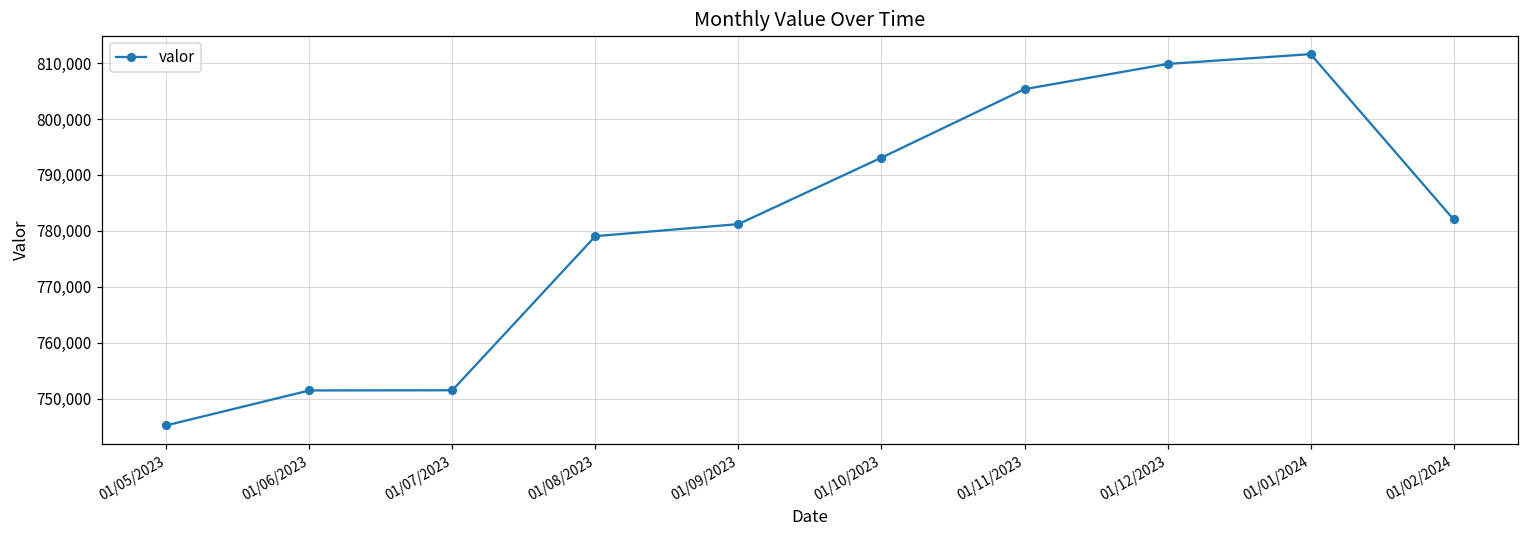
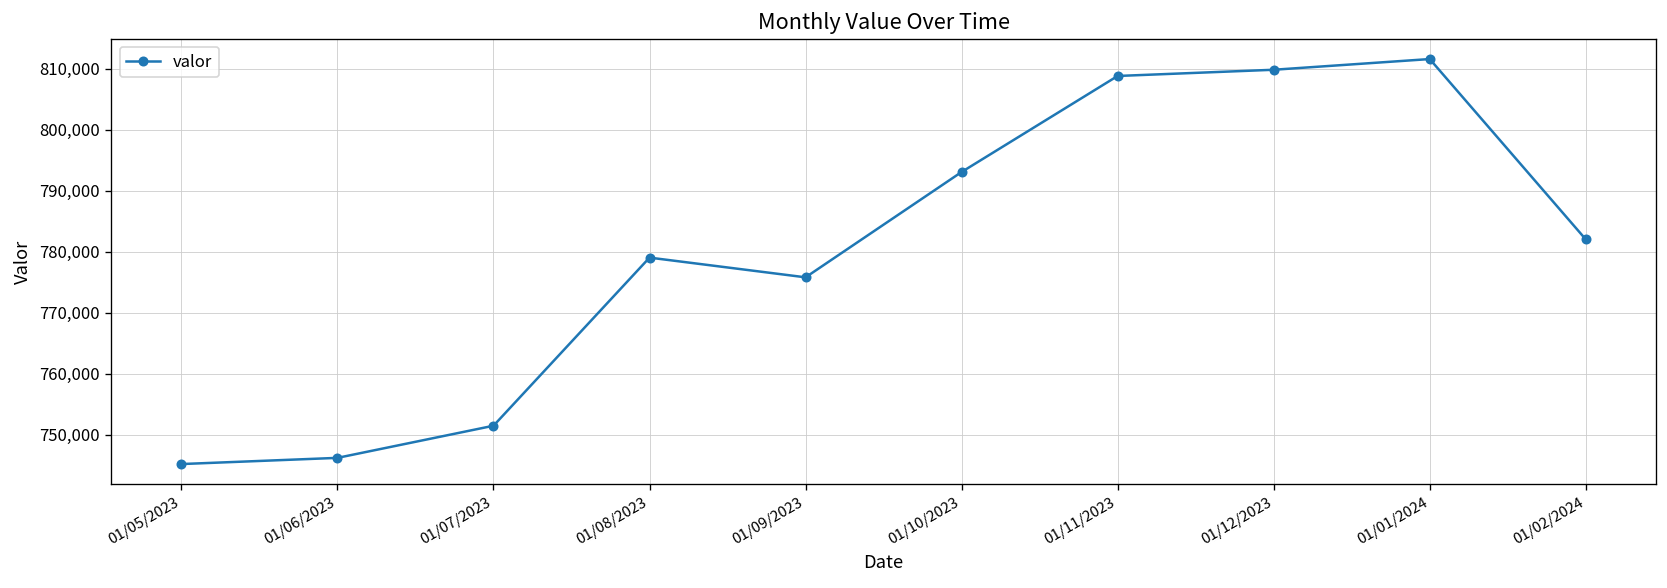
  {
    "01/05/2023": "745,000",
-   "01/06/2023": "751,000",
+   "01/06/2023": "746,000",
    "01/07/2023": "751,000",
    "01/08/2023": "779,000",
-   "01/09/2023": "781,000",
+   "01/09/2023": "776,000",
    "01/10/2023": "793,000",
-   "01/11/2023": "805,000",
+   "01/11/2023": "809,000",
    "01/12/2023": "810,000",
    "01/01/2024": "812,000",
    "01/02/2024": "782,000"
  }
